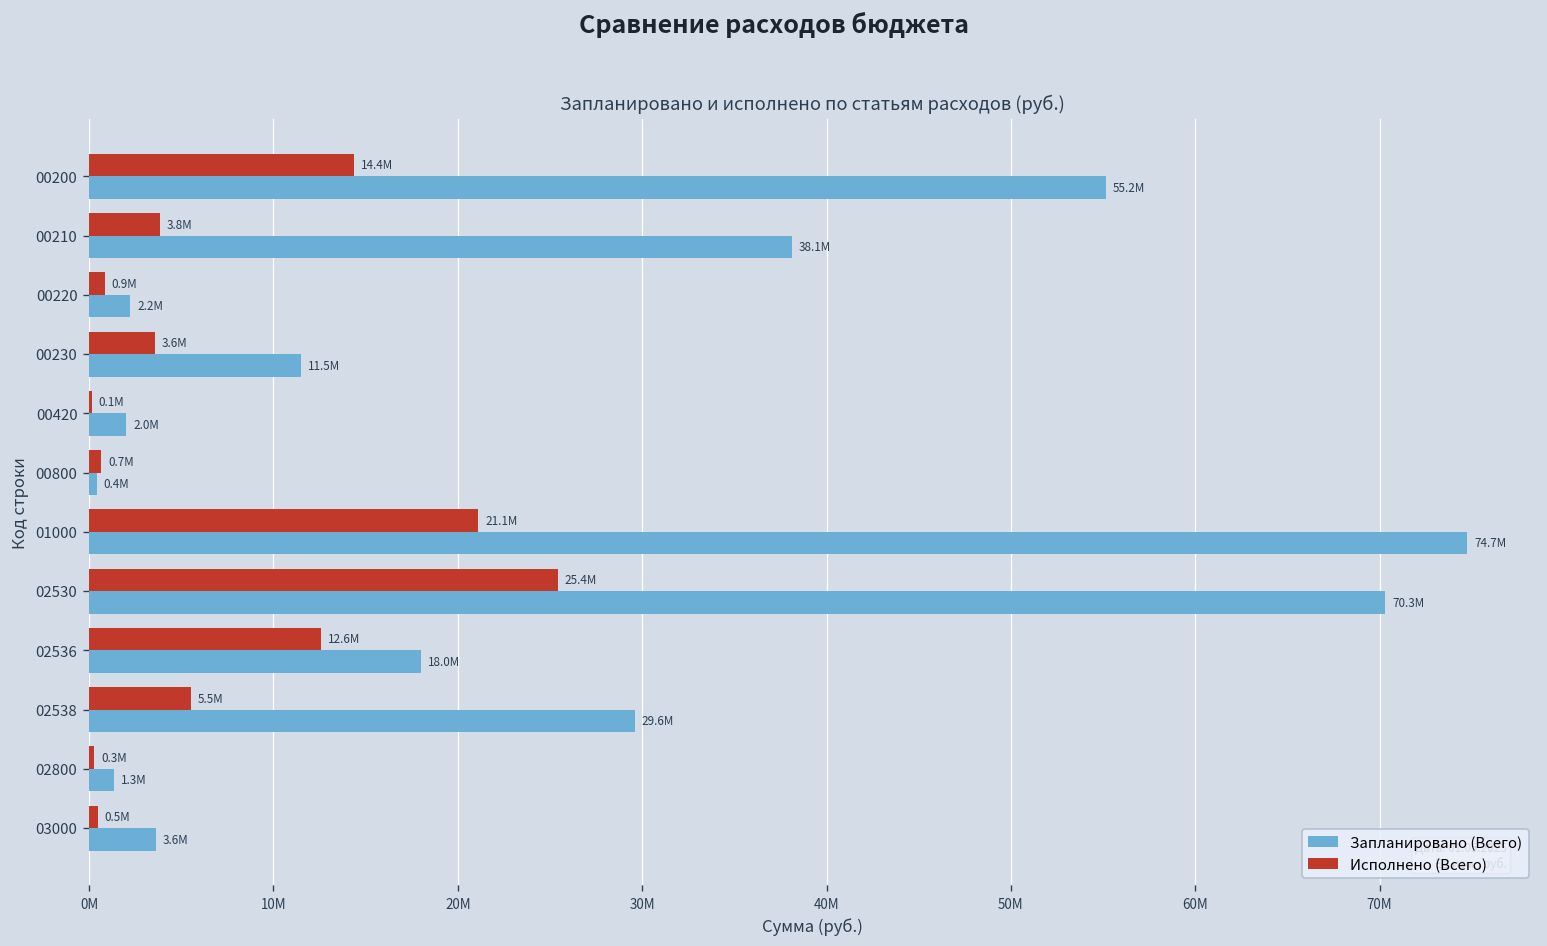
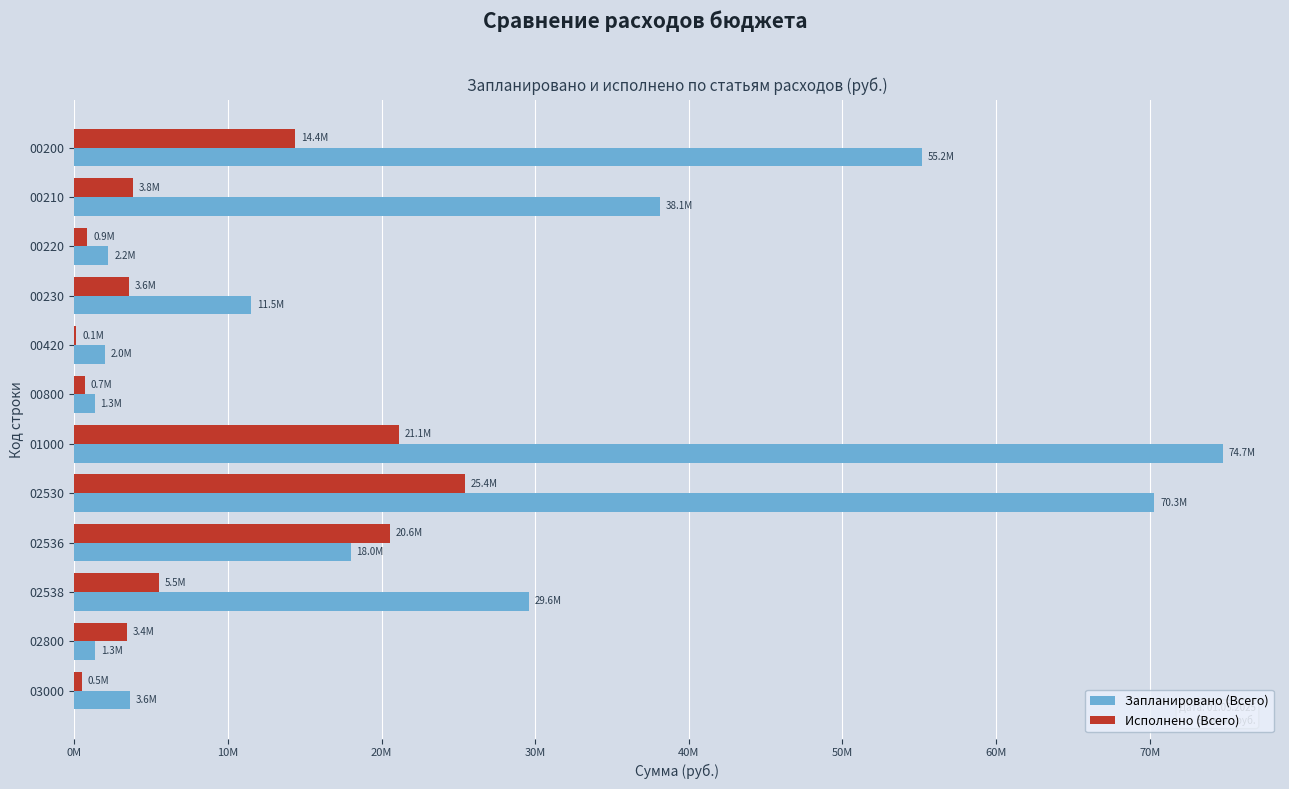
  {
    "Запланировано (Всего)": {
      "00200": "55.2M",
      "00210": "38.1M",
      "00220": "2.2M",
      "00230": "11.5M",
      "00420": "2.0M",
-     "00800": "0.4M",
+     "00800": "1.3M",
      "01000": "74.7M",
      "02530": "70.3M",
      "02536": "18.0M",
      "02538": "29.6M",
      "02800": "1.3M",
      "03000": "3.6M"
    },
    "Исполнено (Всего)": {
      "00200": "14.4M",
      "00210": "3.8M",
      "00220": "0.9M",
      "00230": "3.6M",
      "00420": "0.1M",
      "00800": "0.7M",
      "01000": "21.1M",
      "02530": "25.4M",
-     "02536": "12.6M",
+     "02536": "20.6M",
      "02538": "5.5M",
-     "02800": "0.3M",
+     "02800": "3.4M",
      "03000": "0.5M"
    }
  }
